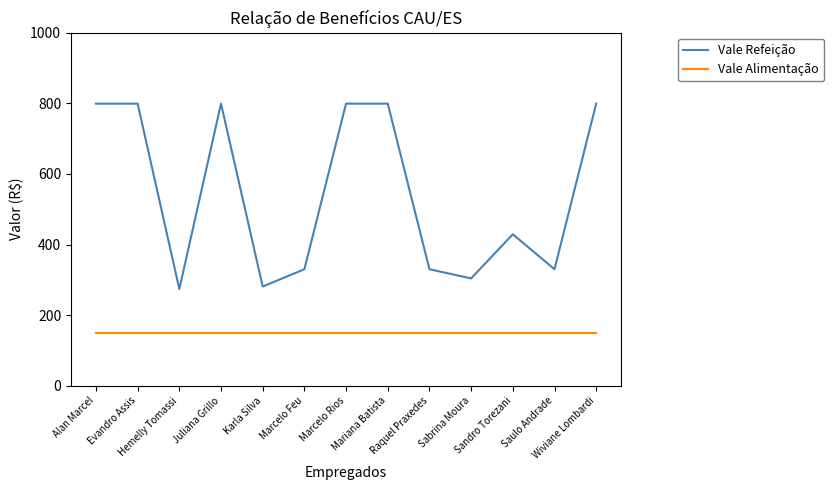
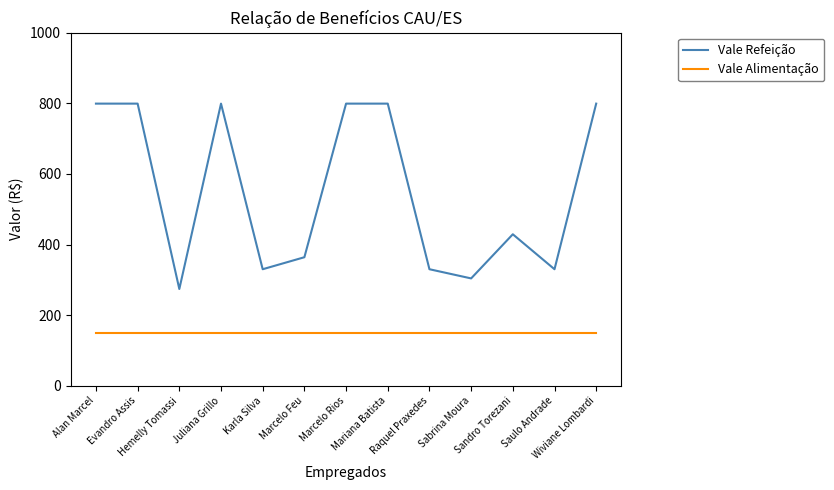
  {
    "Vale Refeição": {
      "Alan Marcel": 800,
      "Evandro Assis": 800,
      "Hemelly Tomassi": 270,
      "Juliana Grillo": 800,
-     "Karla Silva": 280,
-     "Marcelo Feu": 330,
+     "Karla Silva": 330,
+     "Marcelo Feu": 360,
      "Marcelo Rios": 800,
      "Mariana Batista": 800,
      "Raquel Praxedes": 330,
      "Sabrina Moura": 300,
      "Sandro Torezani": 430,
      "Saulo Andrade": 330,
      "Wiviane Lombardi": 800
    },
    "Vale Alimentação": {
      "Alan Marcel": 150,
      "Evandro Assis": 150,
      "Hemelly Tomassi": 150,
      "Juliana Grillo": 150,
      "Karla Silva": 150,
      "Marcelo Feu": 150,
      "Marcelo Rios": 150,
      "Mariana Batista": 150,
      "Raquel Praxedes": 150,
      "Sabrina Moura": 150,
      "Sandro Torezani": 150,
      "Saulo Andrade": 150,
      "Wiviane Lombardi": 150
    }
  }
